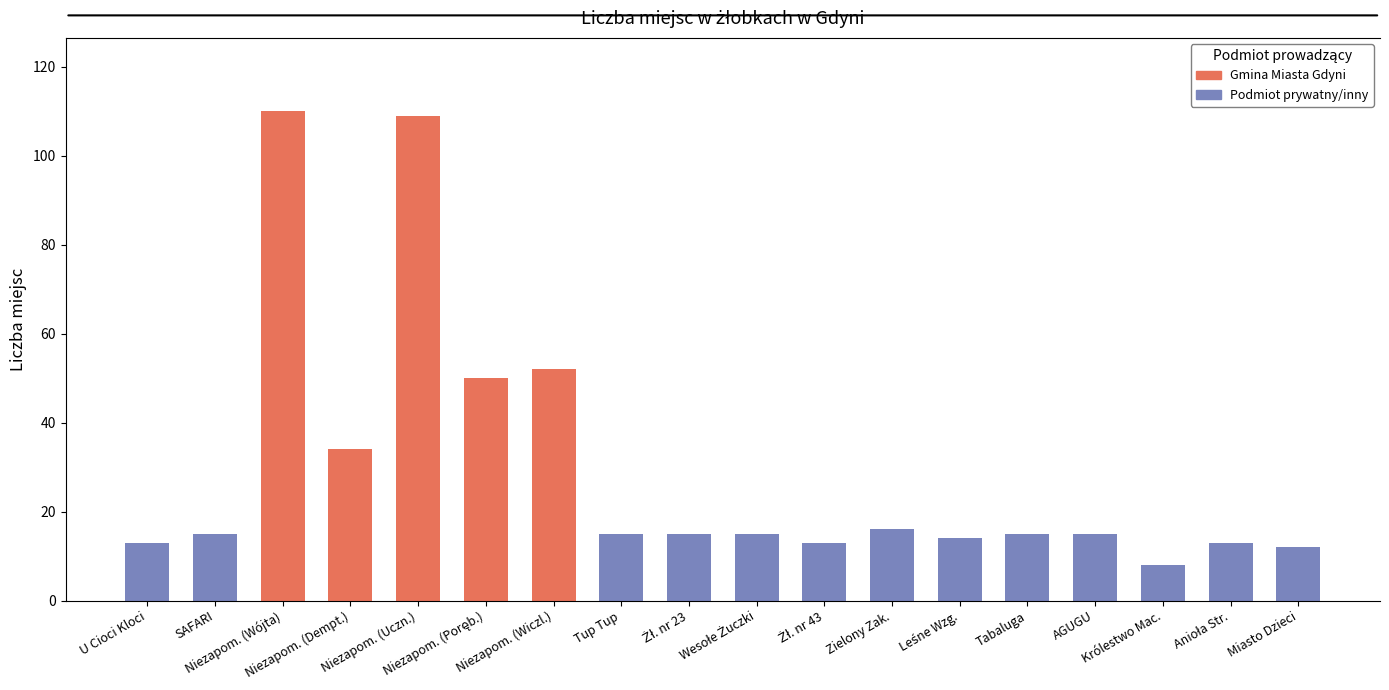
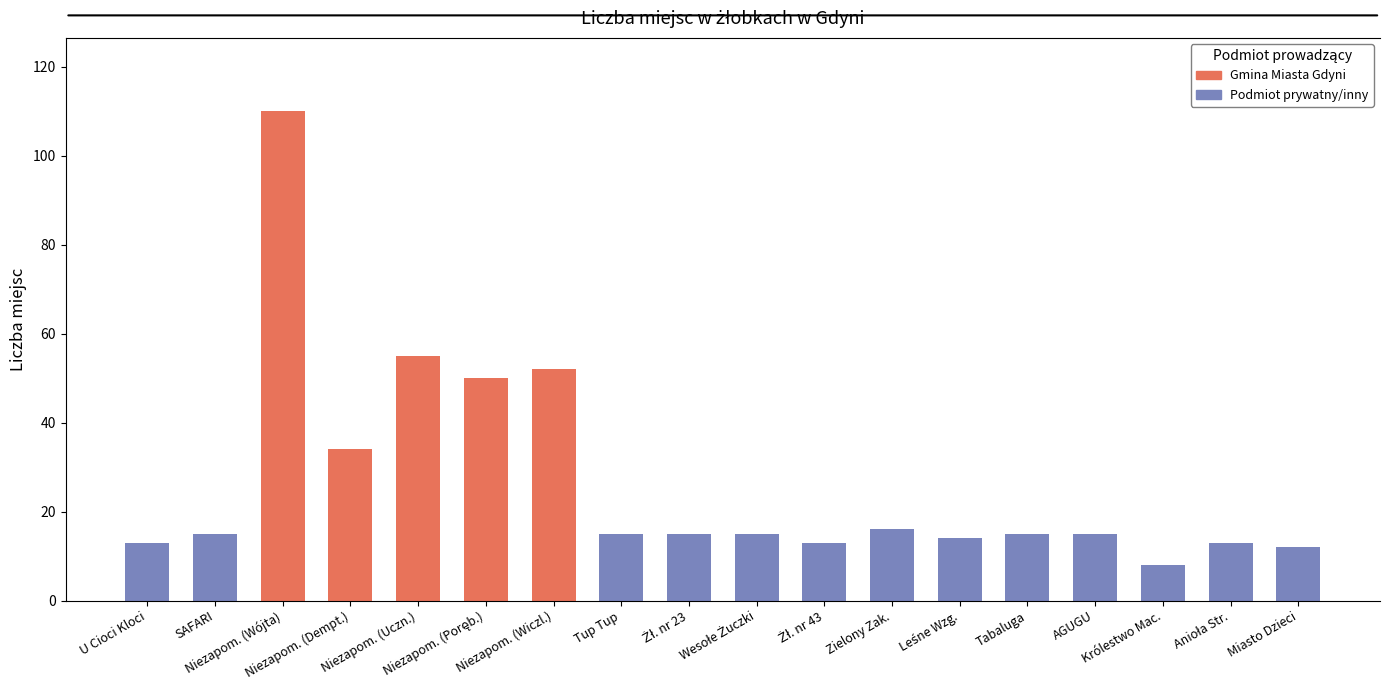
  {
    "Podmiot prywatny/inny": {
      "U Cioci Kloci": 13,
      "SAFARI": 15,
      "Niezapom. (Wójta)": 0,
      "Niezapom. (Dempt.)": 0,
      "Niezapom. (Uczn.)": 0,
      "Niezapom. (Poręb.)": 0,
      "Niezapom. (Wiczl.)": 0,
      "Tup Tup": 15,
      "Żł. nr 23": 15,
      "Wesołe Żuczki": 15,
      "Żł. nr 43": 13,
      "Zielony Zak.": 16,
      "Leśne Wzg.": 14,
      "Tabaluga": 15,
      "AGUGU": 15,
      "Królestwo Mac.": 8,
      "Anioła Str.": 13,
      "Miasto Dzieci": 12
    },
    "Gmina Miasta Gdyni": {
-     "Niezapom. (Uczn.)": 109
+     "Niezapom. (Uczn.)": 55
    }
  }
